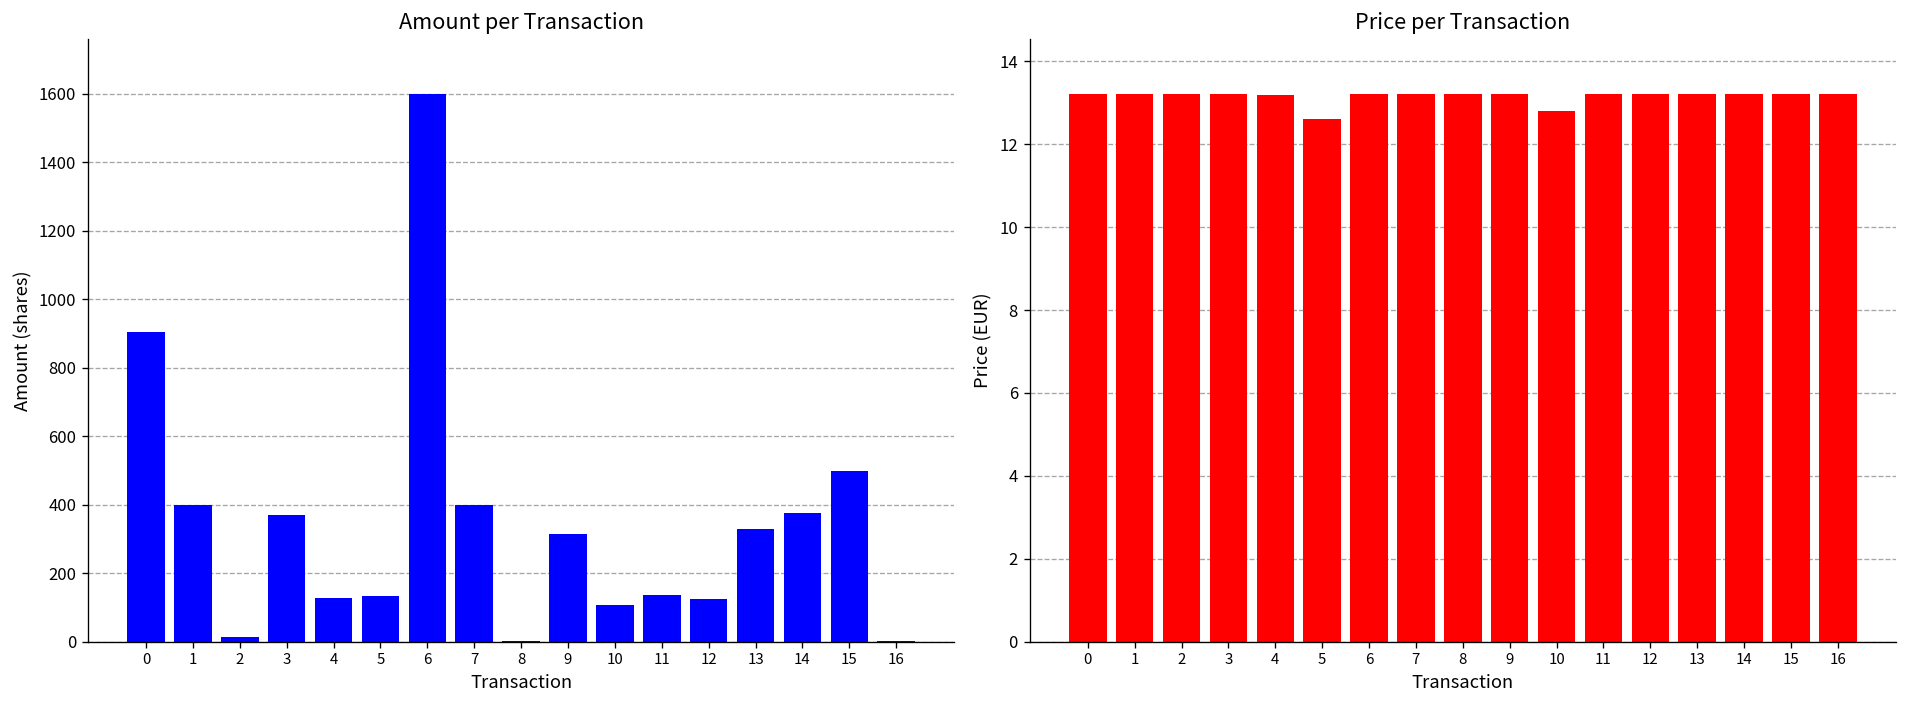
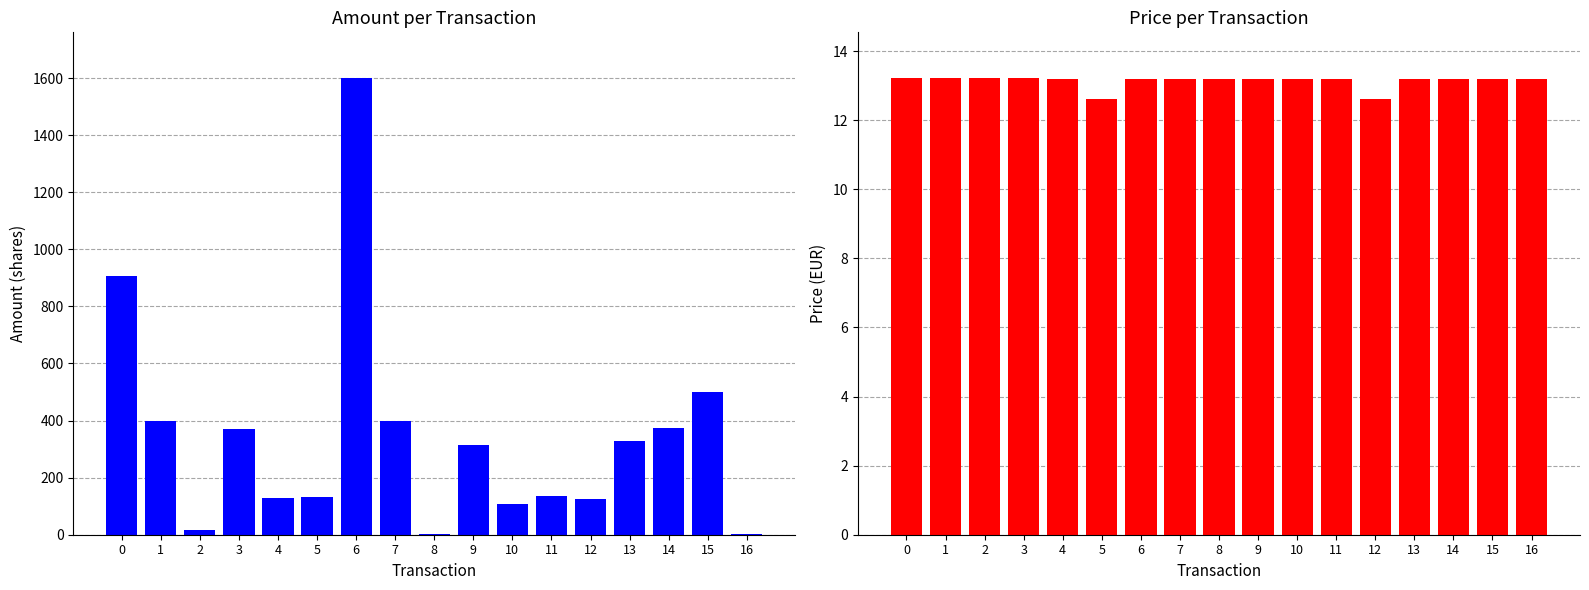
  {
    "Amount per Transaction": {
      "0": 910,
      "1": 400,
      "2": 20,
      "3": 370,
      "4": 130,
      "5": 130,
      "6": 1600,
      "7": 400,
      "9": 310,
      "10": 110,
      "11": 140,
      "12": 120,
      "13": 330,
      "14": 380,
      "15": 500
    },
    "Price per Transaction": {
      "0": 13.2,
      "1": 13.2,
      "2": 13.2,
      "3": 13.2,
      "4": 13.2,
      "5": 12.6,
      "6": 13.2,
      "7": 13.2,
      "8": 13.2,
      "9": 13.2,
-     "10": 12.8,
+     "10": 13.2,
      "11": 13.2,
-     "12": 13.2,
+     "12": 12.6,
      "13": 13.2,
      "14": 13.2,
      "15": 13.2,
      "16": 13.2
    }
  }
